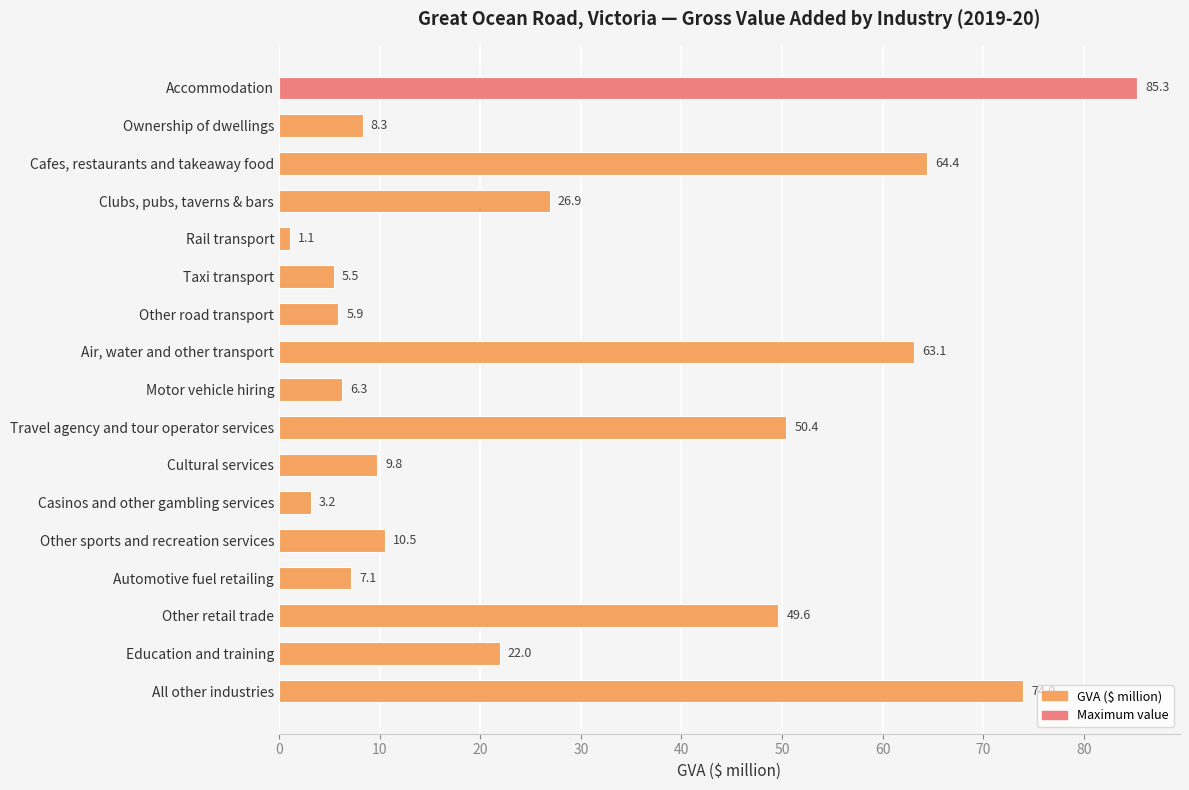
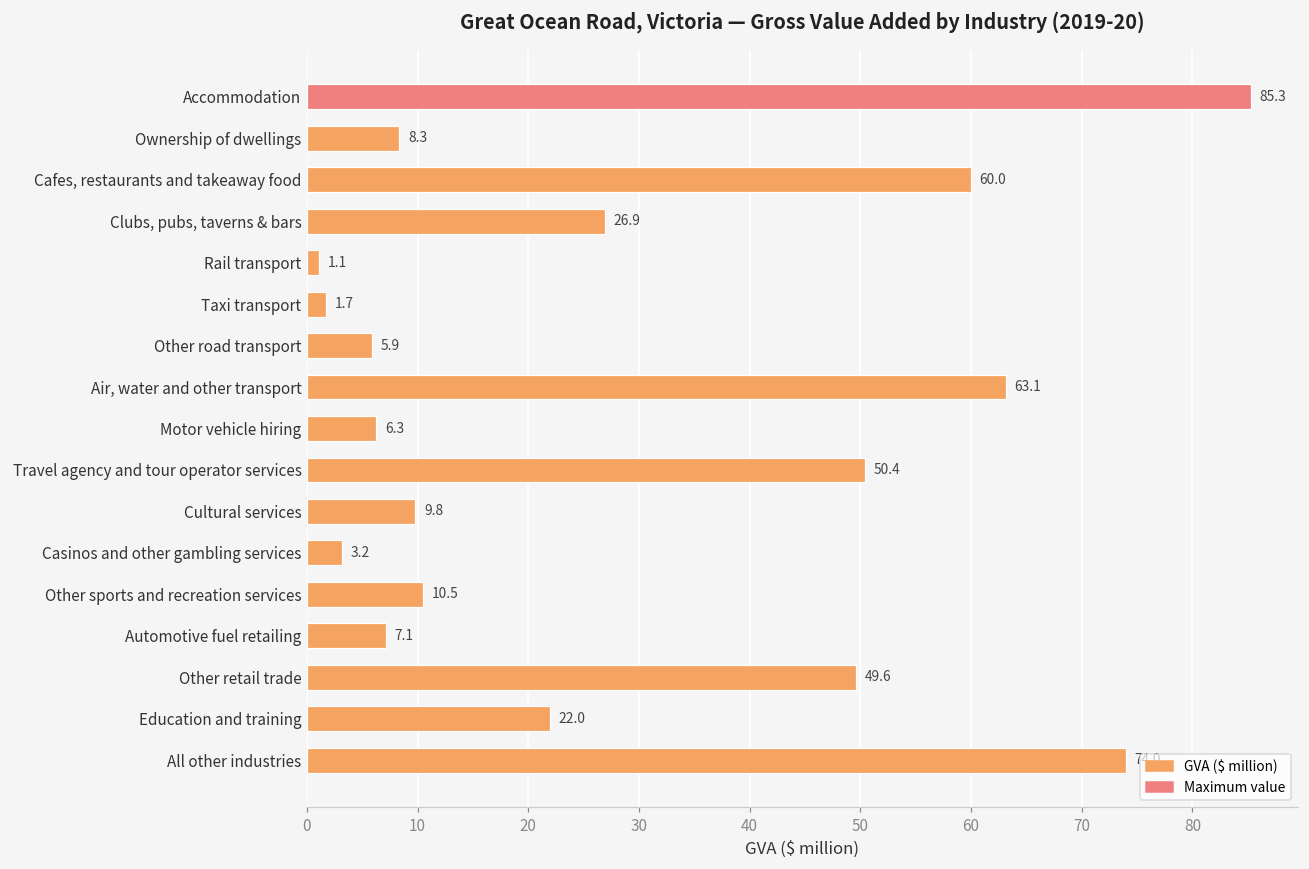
  {
    "Accommodation": 85.3,
    "Ownership of dwellings": 8.3,
-   "Cafes, restaurants and takeaway food": 64.4,
+   "Cafes, restaurants and takeaway food": 60.0,
    "Clubs, pubs, taverns & bars": 26.9,
    "Rail transport": 1.1,
-   "Taxi transport": 5.5,
+   "Taxi transport": 1.7,
    "Other road transport": 5.9,
    "Air, water and other transport": 63.1,
    "Motor vehicle hiring": 6.3,
    "Travel agency and tour operator services": 50.4,
    "Cultural services": 9.8,
    "Casinos and other gambling services": 3.2,
    "Other sports and recreation services": 10.5,
    "Automotive fuel retailing": 7.1,
    "Other retail trade": 49.6,
    "Education and training": 22.0
  }
